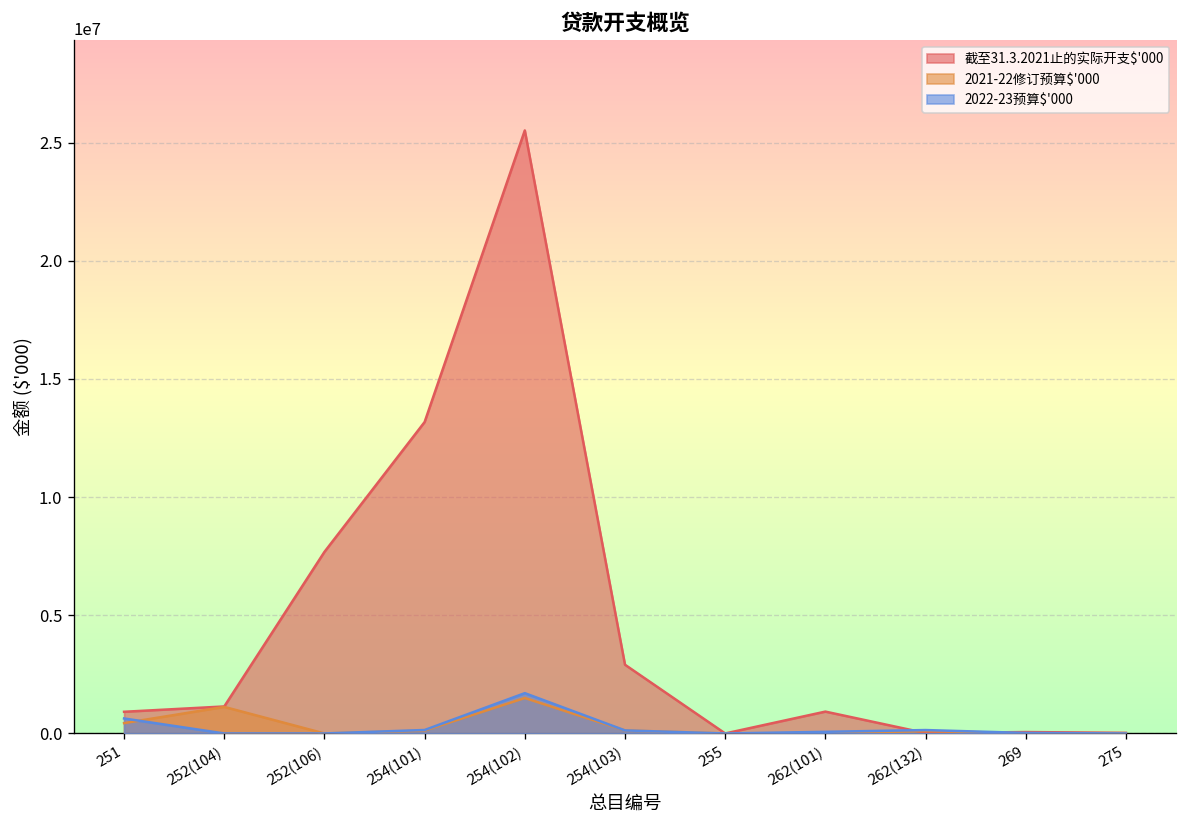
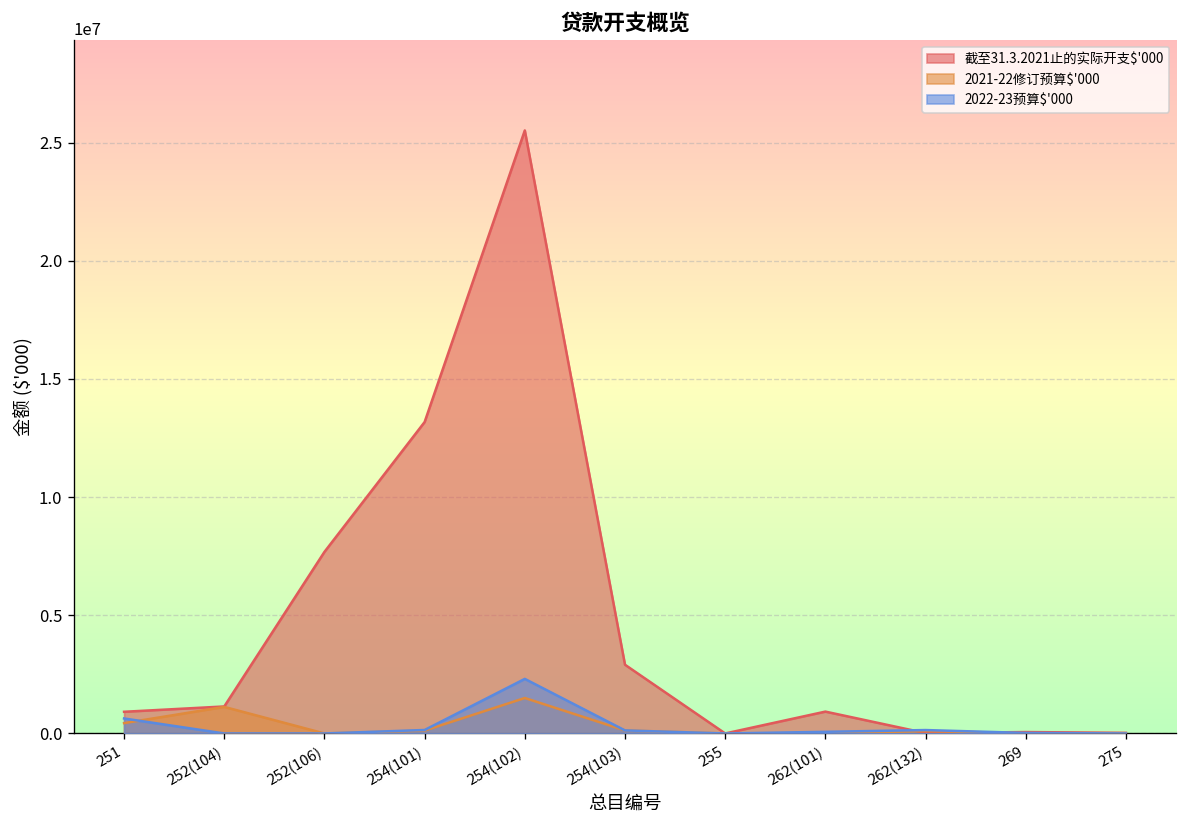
  {
    "2022-23预算$'000": {
      "251": 600000,
      "252(104)": 0,
-     "254(102)": 1700000
+     "254(102)": 2300000
    }
  }
